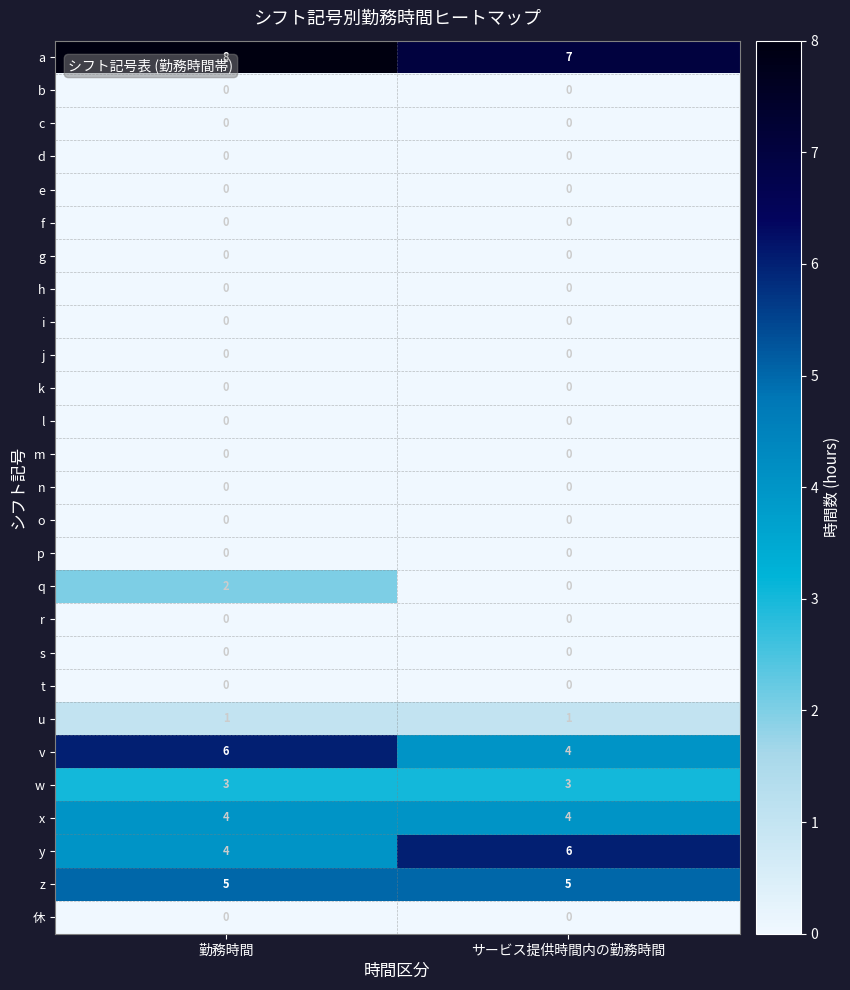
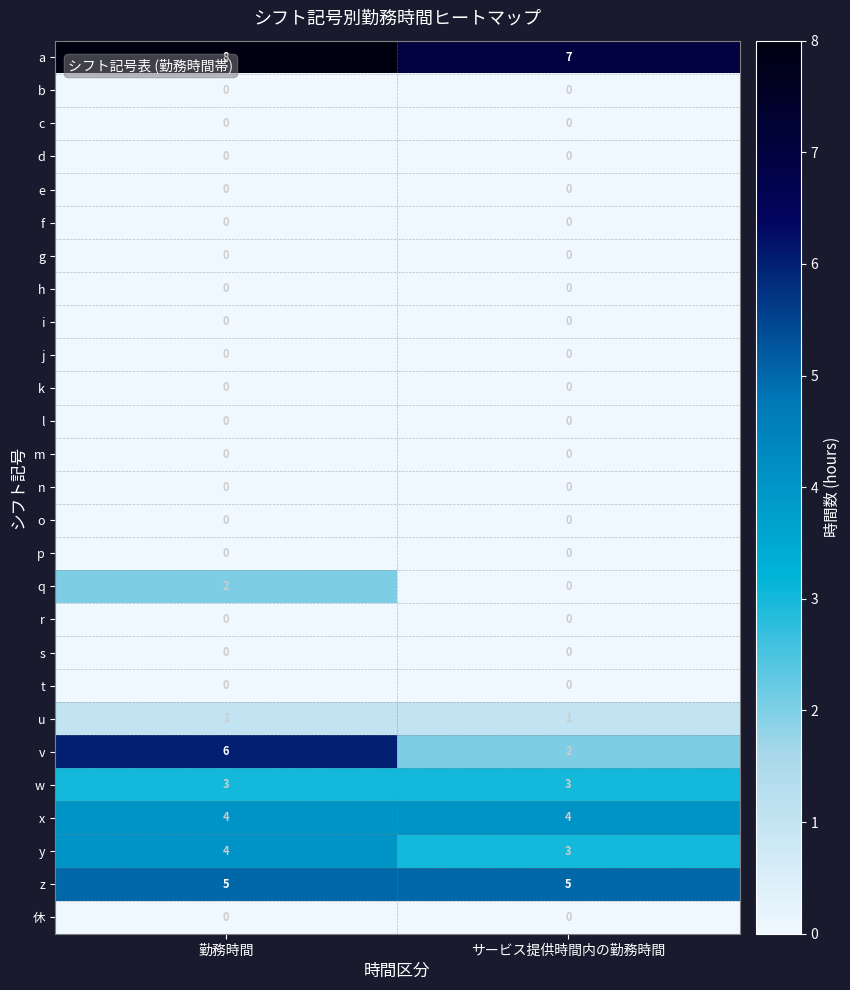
  {
    "a": {
      "サービス提供時間内の勤務時間": 7
    },
    "b": {
      "勤務時間": 0,
      "サービス提供時間内の勤務時間": 0
    },
    "c": {
      "勤務時間": 0,
      "サービス提供時間内の勤務時間": 0
    },
    "d": {
      "勤務時間": 0,
      "サービス提供時間内の勤務時間": 0
    },
    "e": {
      "勤務時間": 0,
      "サービス提供時間内の勤務時間": 0
    },
    "f": {
      "勤務時間": 0,
      "サービス提供時間内の勤務時間": 0
    },
    "g": {
      "勤務時間": 0,
      "サービス提供時間内の勤務時間": 0
    },
    "h": {
      "勤務時間": 0,
      "サービス提供時間内の勤務時間": 0
    },
    "i": {
      "勤務時間": 0,
      "サービス提供時間内の勤務時間": 0
    },
    "j": {
      "勤務時間": 0,
      "サービス提供時間内の勤務時間": 0
    },
    "k": {
      "勤務時間": 0,
      "サービス提供時間内の勤務時間": 0
    },
    "l": {
      "勤務時間": 0,
      "サービス提供時間内の勤務時間": 0
    },
    "m": {
      "勤務時間": 0,
      "サービス提供時間内の勤務時間": 0
    },
    "n": {
      "勤務時間": 0,
      "サービス提供時間内の勤務時間": 0
    },
    "o": {
      "勤務時間": 0,
      "サービス提供時間内の勤務時間": 0
    },
    "p": {
      "勤務時間": 0,
      "サービス提供時間内の勤務時間": 0
    },
    "q": {
      "勤務時間": 2,
      "サービス提供時間内の勤務時間": 0
    },
    "r": {
      "勤務時間": 0,
      "サービス提供時間内の勤務時間": 0
    },
    "s": {
      "勤務時間": 0,
      "サービス提供時間内の勤務時間": 0
    },
    "t": {
      "勤務時間": 0,
      "サービス提供時間内の勤務時間": 0
    },
    "v": {
      "勤務時間": 6,
-     "サービス提供時間内の勤務時間": 4
+     "サービス提供時間内の勤務時間": 2
    },
    "w": {
      "勤務時間": 3,
      "サービス提供時間内の勤務時間": 3
    },
    "x": {
      "勤務時間": 4,
      "サービス提供時間内の勤務時間": 4
    },
    "y": {
      "勤務時間": 4,
-     "サービス提供時間内の勤務時間": 6
+     "サービス提供時間内の勤務時間": 3
    },
    "z": {
      "勤務時間": 5,
      "サービス提供時間内の勤務時間": 5
    },
    "休": {
      "勤務時間": 0,
      "サービス提供時間内の勤務時間": 0
    }
  }
